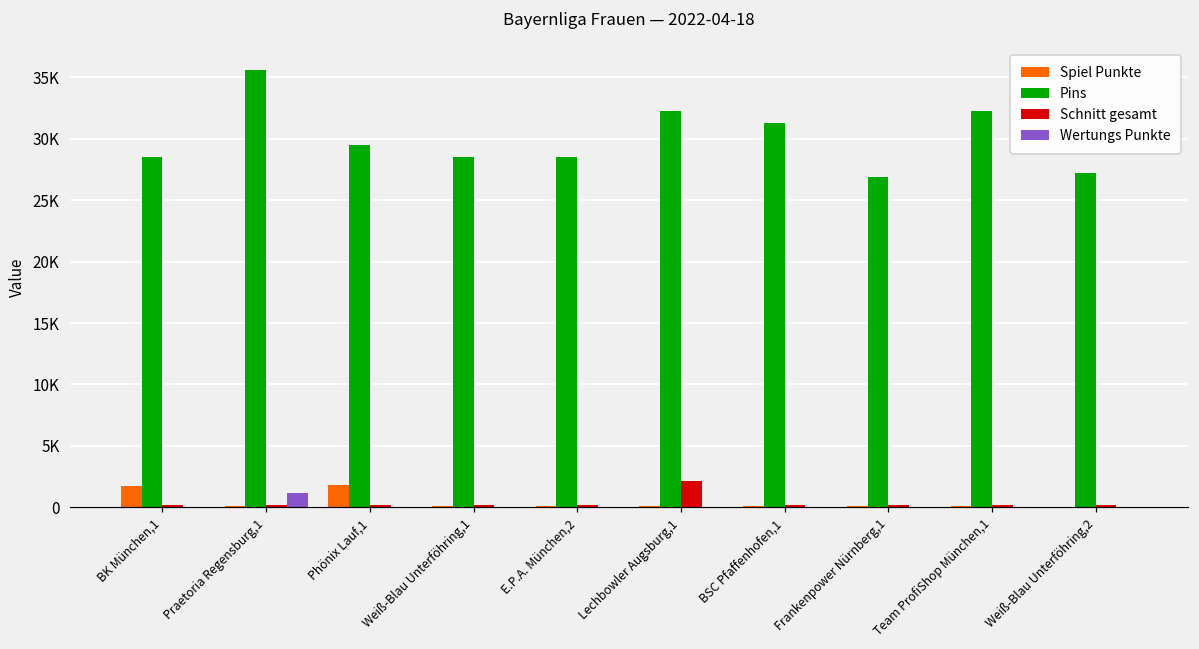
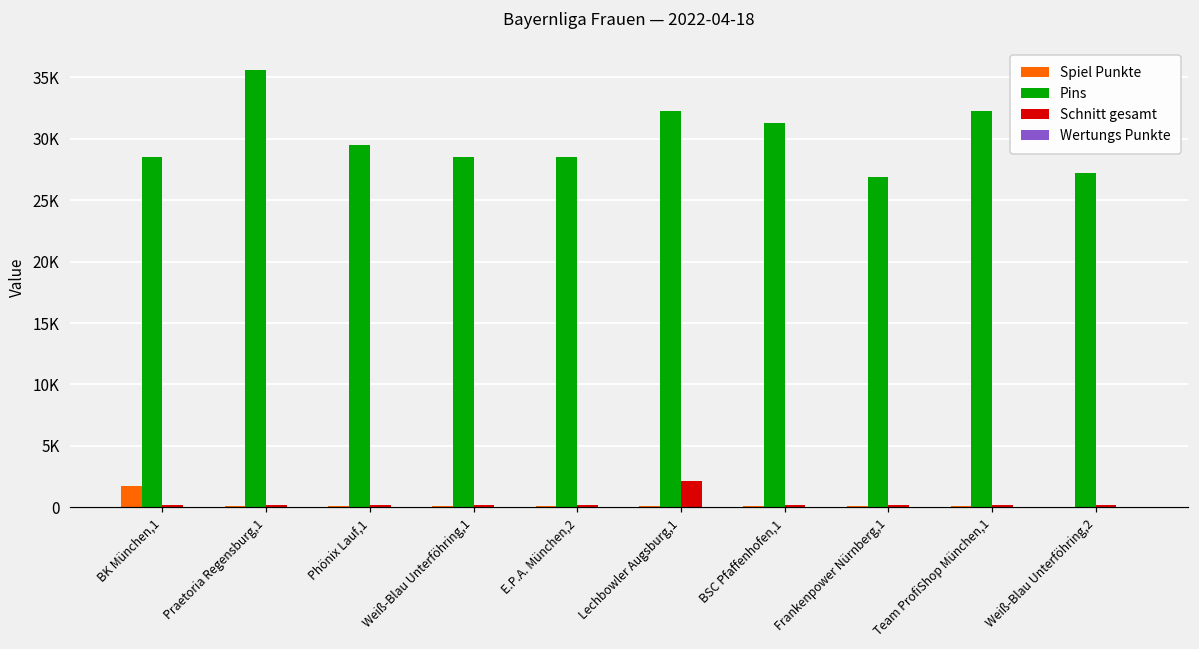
  {
    "Spiel Punkte": {
      "BK München,1": 1700,
-     "Phönix Lauf,1": 1800
+     "Phönix Lauf,1": 100
    },
    "Pins": {
      "BK München,1": 28500,
      "Praetoria Regensburg,1": 35600,
      "Phönix Lauf,1": 29500,
      "Weiß-Blau Unterföhring,1": 28500,
      "E.P.A. München,2": 28500,
      "Lechbowler Augsburg,1": 32300,
      "BSC Pfaffenhofen,1": 31300,
      "Frankenpower Nürnberg,1": 26900,
      "Team ProfiShop München,1": 32300,
      "Weiß-Blau Unterföhring,2": 27200
    },
    "Schnitt gesamt": {
      "Lechbowler Augsburg,1": 2100
    },
    "Wertungs Punkte": {
-     "Praetoria Regensburg,1": 1200
+     "Praetoria Regensburg,1": 0
    }
  }
